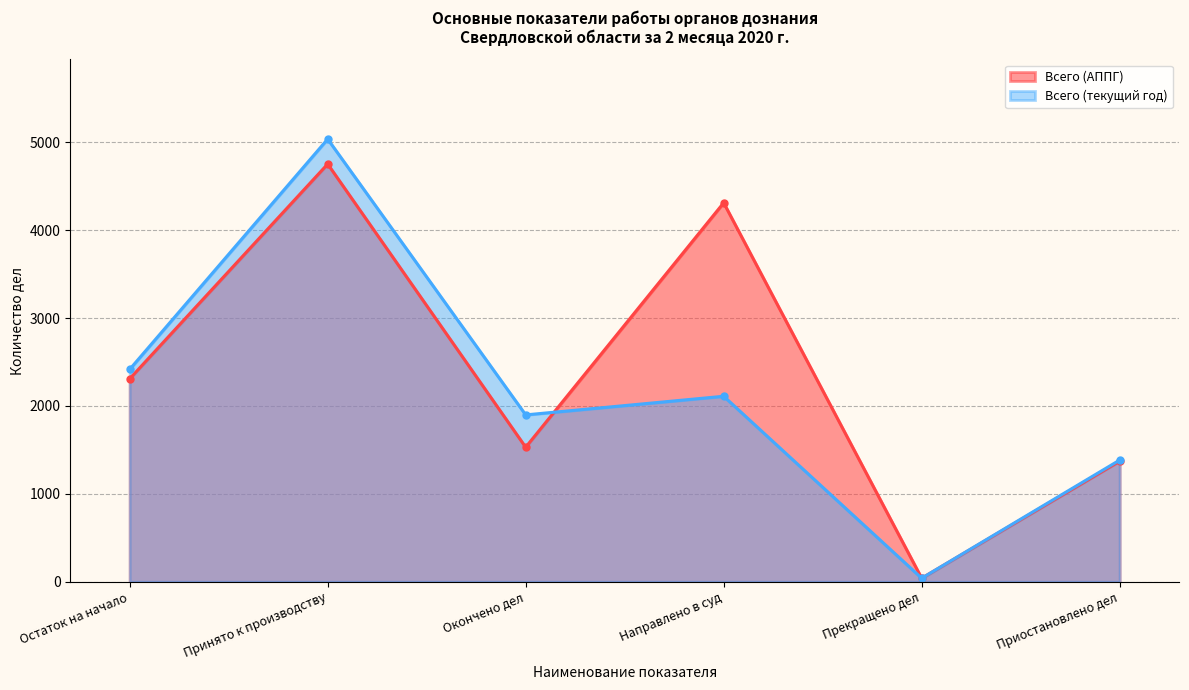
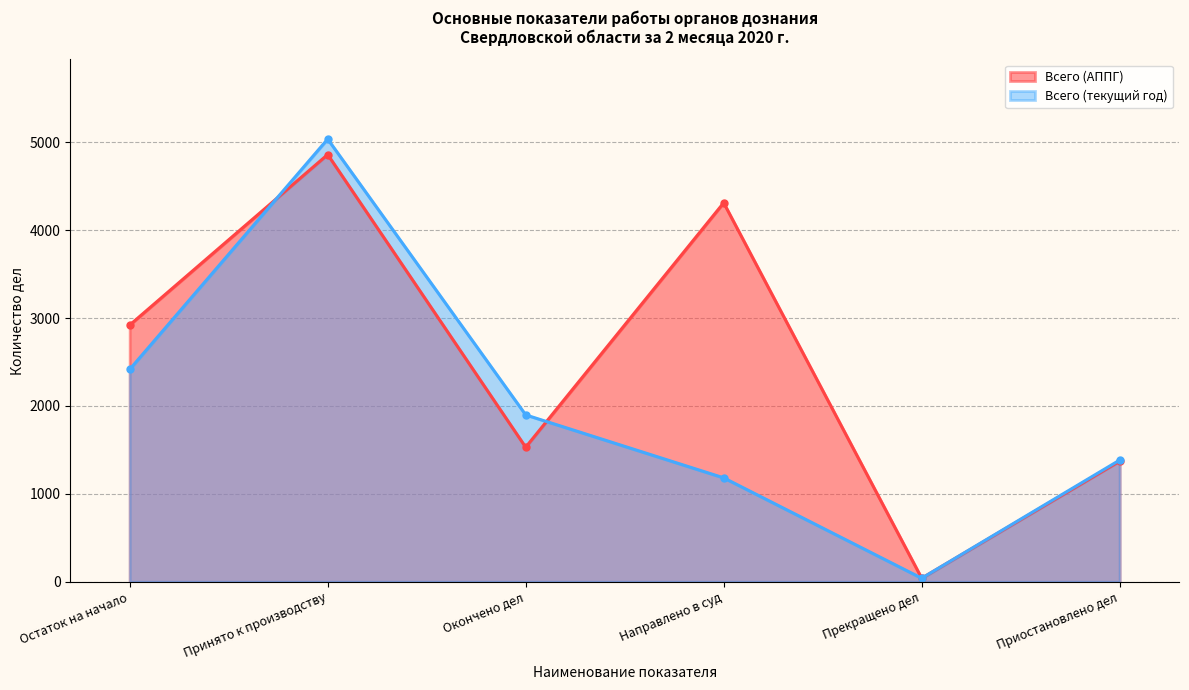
  {
    "Всего (АППГ)": {
-     "Остаток на начало": 2300,
-     "Принято к производству": 4800,
+     "Остаток на начало": 2900,
+     "Принято к производству": 4900,
      "Окончено дел": 1500,
      "Направлено в суд": 4300
    },
    "Всего (текущий год)": {
      "Остаток на начало": 2400,
      "Принято к производству": 5000,
      "Окончено дел": 1900,
-     "Направлено в суд": 2100
+     "Направлено в суд": 1200
    }
  }
